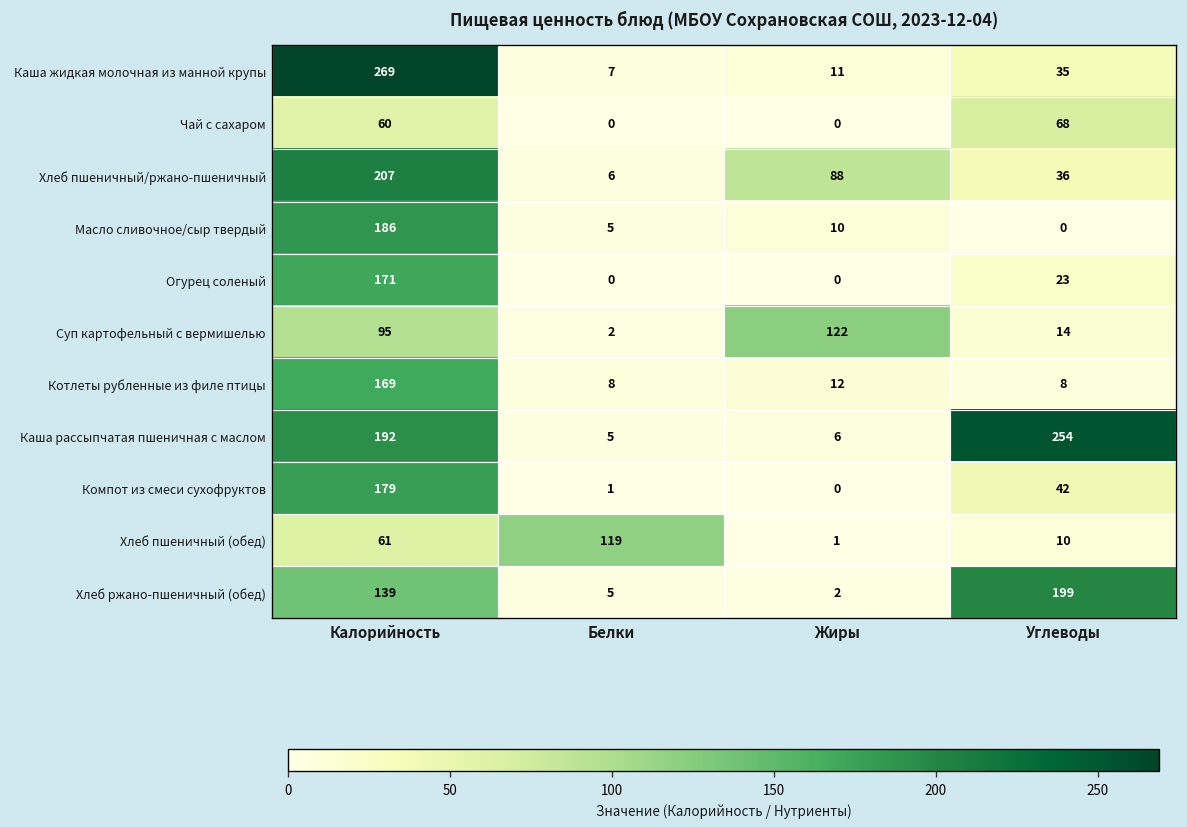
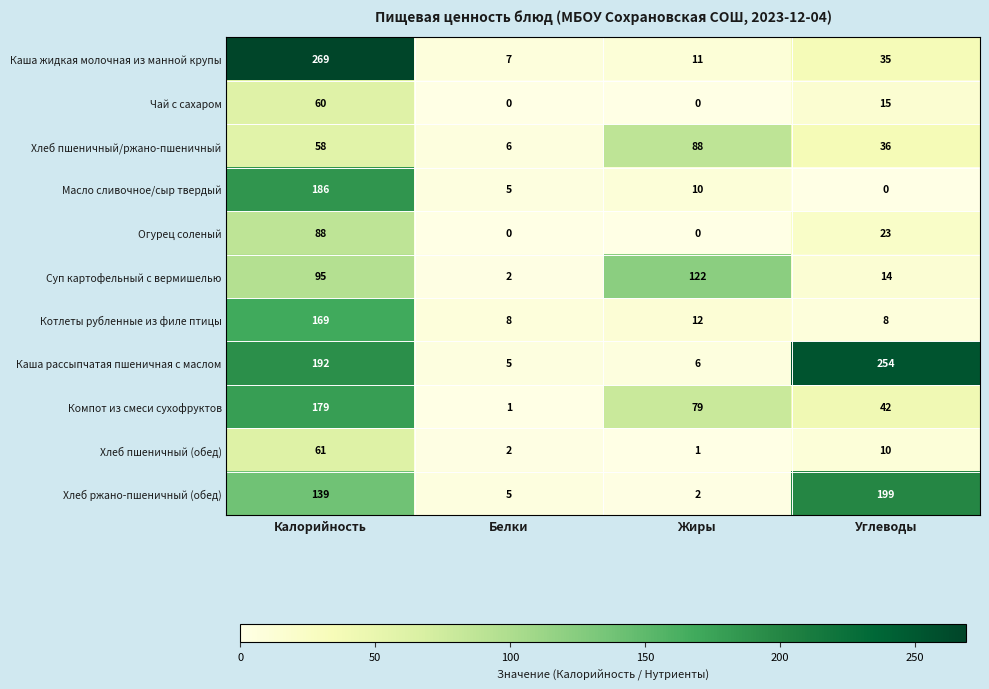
  {
    "Каша жидкая молочная из манной крупы": {
      "Калорийность": 269,
      "Белки": 7,
      "Жиры": 11,
      "Углеводы": 35
    },
    "Чай с сахаром": {
      "Калорийность": 60,
      "Белки": 0,
      "Жиры": 0,
-     "Углеводы": 68
+     "Углеводы": 15
    },
    "Хлеб пшеничный/ржано-пшеничный": {
-     "Калорийность": 207,
+     "Калорийность": 58,
      "Белки": 6,
      "Жиры": 88,
      "Углеводы": 36
    },
    "Масло сливочное/сыр твердый": {
      "Калорийность": 186,
      "Белки": 5,
      "Жиры": 10,
      "Углеводы": 0
    },
    "Огурец соленый": {
-     "Калорийность": 171,
+     "Калорийность": 88,
      "Белки": 0,
      "Жиры": 0,
      "Углеводы": 23
    },
    "Суп картофельный с вермишелью": {
      "Калорийность": 95,
      "Белки": 2,
      "Жиры": 122,
      "Углеводы": 14
    },
    "Котлеты рубленные из филе птицы": {
      "Калорийность": 169,
      "Белки": 8,
      "Жиры": 12,
      "Углеводы": 8
    },
    "Каша рассыпчатая пшеничная с маслом": {
      "Калорийность": 192,
      "Белки": 5,
      "Жиры": 6,
      "Углеводы": 254
    },
    "Компот из смеси сухофруктов": {
      "Калорийность": 179,
      "Белки": 1,
-     "Жиры": 0,
+     "Жиры": 79,
      "Углеводы": 42
    },
    "Хлеб пшеничный (обед)": {
      "Калорийность": 61,
-     "Белки": 119,
+     "Белки": 2,
      "Жиры": 1,
      "Углеводы": 10
    },
    "Хлеб ржано-пшеничный (обед)": {
      "Калорийность": 139,
      "Белки": 5,
      "Жиры": 2,
      "Углеводы": 199
    }
  }
